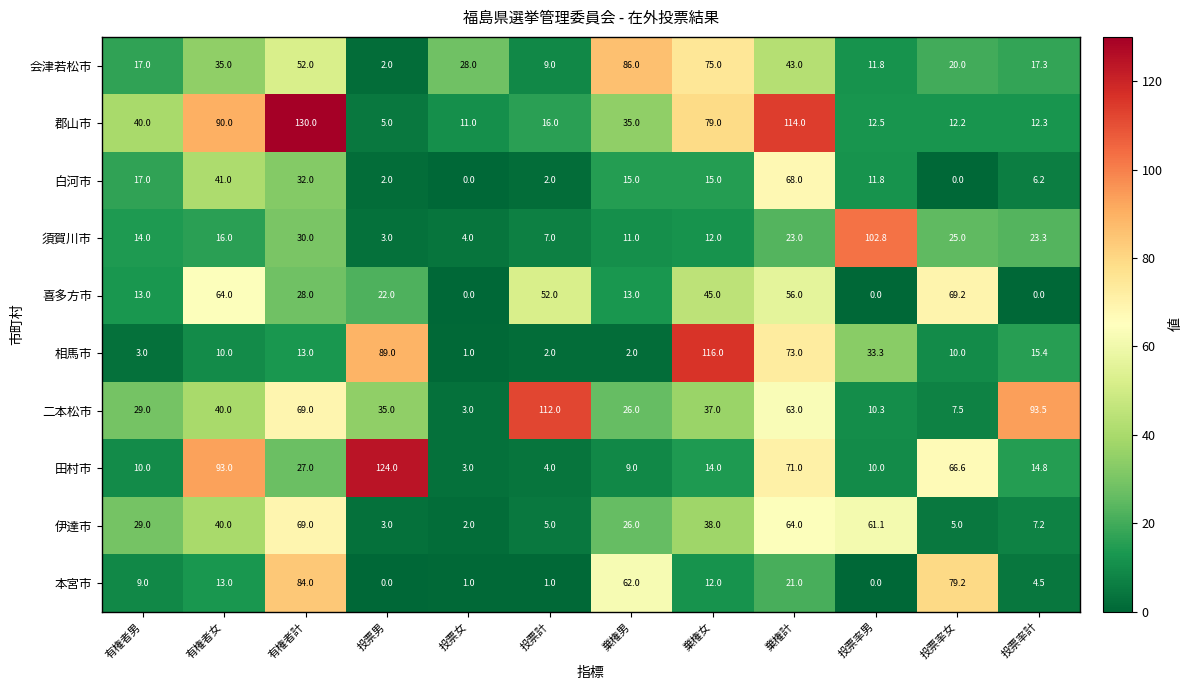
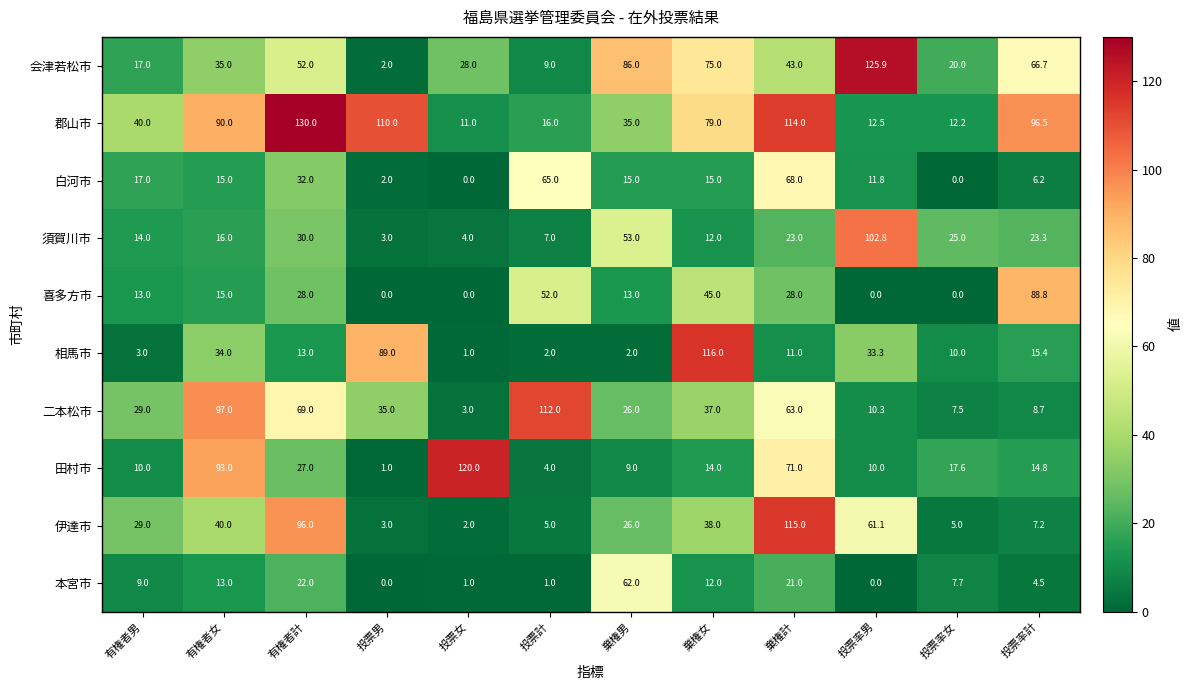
  {
    "会津若松市": {
      "有権者男": 17.0,
      "有権者女": 35.0,
      "有権者計": 52.0,
      "投票男": 2.0,
      "投票女": 28.0,
      "投票計": 9.0,
      "棄権男": 86.0,
      "棄権女": 75.0,
      "棄権計": 43.0,
-     "投票率男": 11.8,
+     "投票率男": 125.9,
      "投票率女": 20.0,
-     "投票率計": 17.3
+     "投票率計": 66.7
    },
    "郡山市": {
      "有権者男": 40.0,
      "有権者女": 90.0,
      "有権者計": 130.0,
-     "投票男": 5.0,
+     "投票男": 110.0,
      "投票女": 11.0,
      "投票計": 16.0,
      "棄権男": 35.0,
      "棄権女": 79.0,
      "棄権計": 114.0,
      "投票率男": 12.5,
      "投票率女": 12.2,
-     "投票率計": 12.3
+     "投票率計": 96.5
    },
    "白河市": {
      "有権者男": 17.0,
-     "有権者女": 41.0,
+     "有権者女": 15.0,
      "有権者計": 32.0,
      "投票男": 2.0,
      "投票女": 0.0,
-     "投票計": 2.0,
+     "投票計": 65.0,
      "棄権男": 15.0,
      "棄権女": 15.0,
      "棄権計": 68.0,
      "投票率男": 11.8,
      "投票率女": 0.0,
      "投票率計": 6.2
    },
    "須賀川市": {
      "有権者男": 14.0,
      "有権者女": 16.0,
      "有権者計": 30.0,
      "投票男": 3.0,
      "投票女": 4.0,
      "投票計": 7.0,
-     "棄権男": 11.0,
+     "棄権男": 53.0,
      "棄権女": 12.0,
      "棄権計": 23.0,
      "投票率男": 102.8,
      "投票率女": 25.0,
      "投票率計": 23.3
    },
    "喜多方市": {
      "有権者男": 13.0,
-     "有権者女": 64.0,
+     "有権者女": 15.0,
      "有権者計": 28.0,
-     "投票男": 22.0,
+     "投票男": 0.0,
      "投票女": 0.0,
      "投票計": 52.0,
      "棄権男": 13.0,
      "棄権女": 45.0,
-     "棄権計": 56.0,
+     "棄権計": 28.0,
      "投票率男": 0.0,
-     "投票率女": 69.2,
-     "投票率計": 0.0
+     "投票率女": 0.0,
+     "投票率計": 88.8
    },
    "相馬市": {
      "有権者男": 3.0,
-     "有権者女": 10.0,
+     "有権者女": 34.0,
      "有権者計": 13.0,
      "投票男": 89.0,
      "投票女": 1.0,
      "投票計": 2.0,
      "棄権男": 2.0,
      "棄権女": 116.0,
-     "棄権計": 73.0,
+     "棄権計": 11.0,
      "投票率男": 33.3,
      "投票率女": 10.0,
      "投票率計": 15.4
    },
    "二本松市": {
      "有権者男": 29.0,
-     "有権者女": 40.0,
+     "有権者女": 97.0,
      "有権者計": 69.0,
      "投票男": 35.0,
      "投票女": 3.0,
      "投票計": 112.0,
      "棄権男": 26.0,
      "棄権女": 37.0,
      "棄権計": 63.0,
      "投票率男": 10.3,
      "投票率女": 7.5,
-     "投票率計": 93.5
+     "投票率計": 8.7
    },
    "田村市": {
      "有権者男": 10.0,
      "有権者女": 93.0,
      "有権者計": 27.0,
-     "投票男": 124.0,
-     "投票女": 3.0,
+     "投票男": 1.0,
+     "投票女": 120.0,
      "投票計": 4.0,
      "棄権男": 9.0,
      "棄権女": 14.0,
      "棄権計": 71.0,
      "投票率男": 10.0,
-     "投票率女": 66.6,
+     "投票率女": 17.6,
      "投票率計": 14.8
    },
    "伊達市": {
      "有権者男": 29.0,
      "有権者女": 40.0,
-     "有権者計": 69.0,
+     "有権者計": 96.0,
      "投票男": 3.0,
      "投票女": 2.0,
      "投票計": 5.0,
      "棄権男": 26.0,
      "棄権女": 38.0,
-     "棄権計": 64.0,
+     "棄権計": 115.0,
      "投票率男": 61.1,
      "投票率女": 5.0,
      "投票率計": 7.2
    },
    "本宮市": {
      "有権者男": 9.0,
      "有権者女": 13.0,
-     "有権者計": 84.0,
+     "有権者計": 22.0,
      "投票男": 0.0,
      "投票女": 1.0,
      "投票計": 1.0,
      "棄権男": 62.0,
      "棄権女": 12.0,
      "棄権計": 21.0,
      "投票率男": 0.0,
-     "投票率女": 79.2,
+     "投票率女": 7.7,
      "投票率計": 4.5
    }
  }
